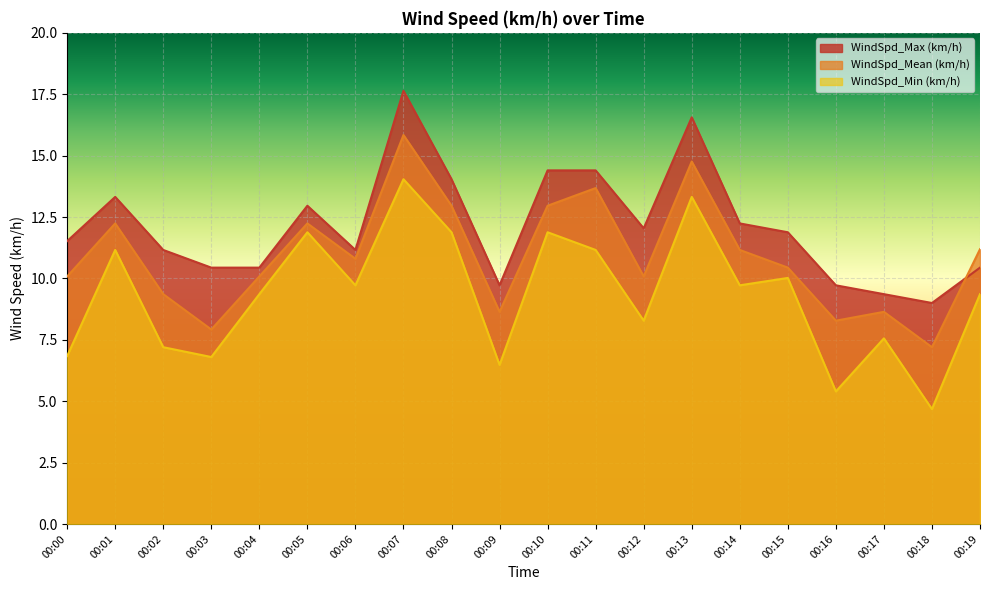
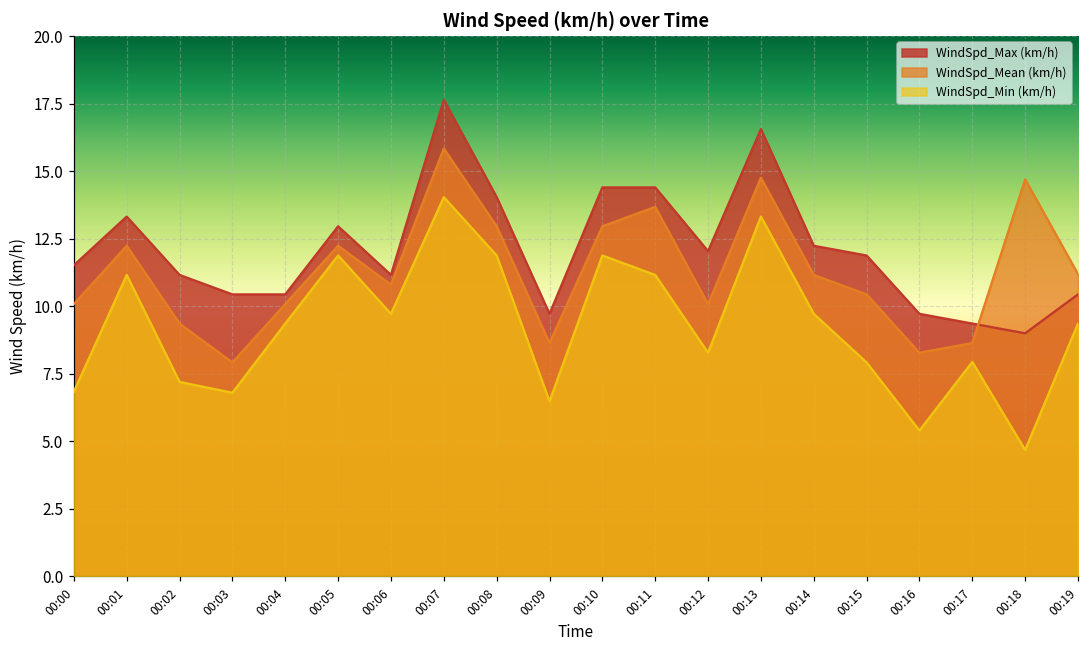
  {
    "WindSpd_Max (km/h)": {
      "00:00": 11.5,
      "00:01": 13.3,
      "00:02": 11.2,
      "00:03": 10.4,
      "00:04": 10.4,
      "00:05": 13.0,
      "00:06": 11.2,
      "00:07": 17.6,
      "00:08": 14.0,
      "00:09": 9.7,
      "00:10": 14.4,
      "00:11": 14.4,
      "00:12": 12.0,
      "00:13": 16.6,
      "00:14": 12.2,
      "00:15": 11.9,
      "00:16": 9.7,
      "00:17": 9.4,
      "00:18": 9.0,
      "00:19": 10.4
    },
    "WindSpd_Mean (km/h)": {
      "00:00": 10.1,
      "00:01": 12.2,
      "00:02": 9.4,
      "00:03": 7.9,
      "00:04": 10.1,
      "00:05": 12.2,
      "00:06": 10.8,
      "00:07": 15.8,
      "00:08": 13.0,
      "00:09": 8.6,
      "00:10": 13.0,
      "00:11": 13.7,
      "00:12": 10.1,
      "00:13": 14.8,
      "00:14": 11.2,
      "00:15": 10.4,
      "00:16": 8.3,
      "00:17": 8.6,
-     "00:18": 7.2,
+     "00:18": 14.7,
      "00:19": 11.2
    },
    "WindSpd_Min (km/h)": {
      "00:00": 6.8,
      "00:01": 11.2,
      "00:02": 7.2,
      "00:03": 6.8,
      "00:04": 9.4,
      "00:05": 11.9,
      "00:06": 9.7,
      "00:07": 14.0,
      "00:08": 11.9,
      "00:09": 6.5,
      "00:10": 11.9,
      "00:11": 11.2,
      "00:12": 8.3,
      "00:13": 13.3,
      "00:14": 9.7,
-     "00:15": 10.0,
+     "00:15": 7.9,
      "00:16": 5.4,
-     "00:17": 7.6,
+     "00:17": 7.9,
      "00:18": 4.7,
      "00:19": 9.4
    }
  }
